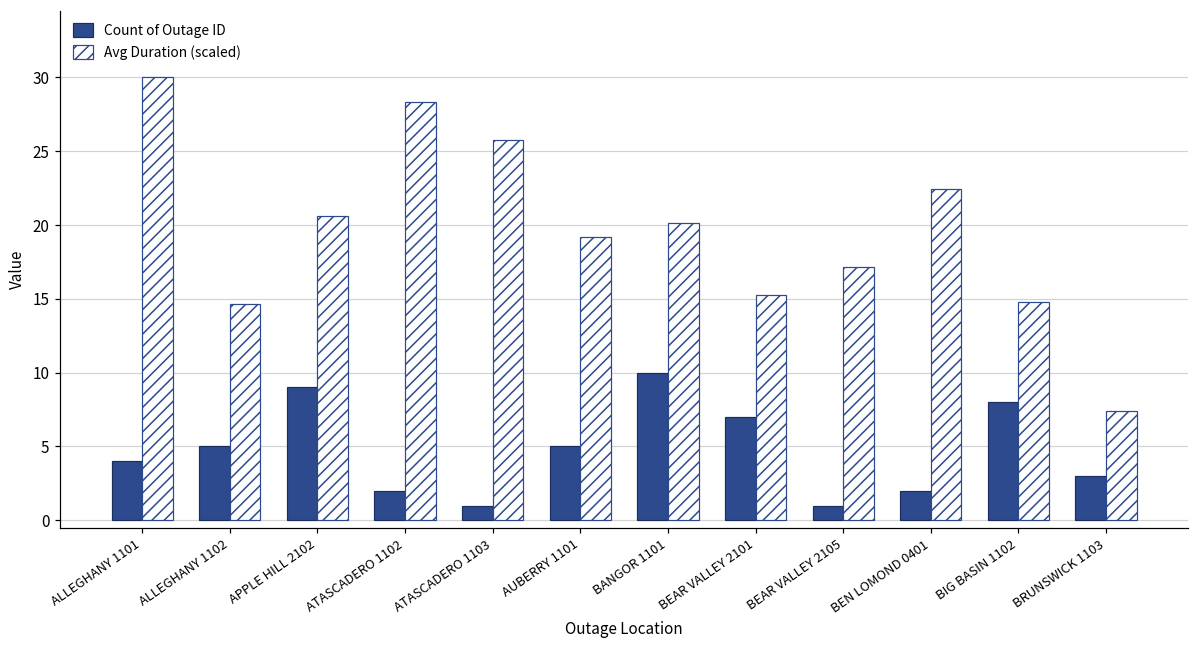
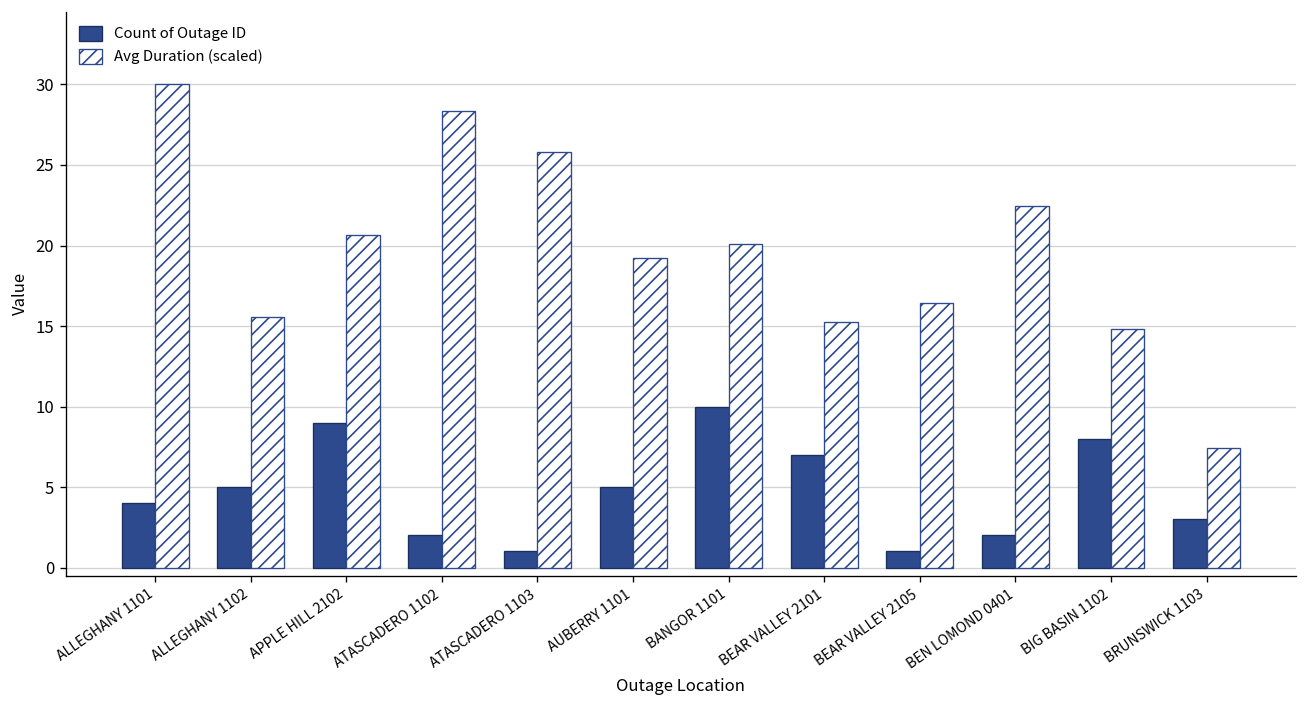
  {
    "Count of Outage ID": {
      "ALLEGHANY 1101": 4.0,
      "ALLEGHANY 1102": 5.0,
      "APPLE HILL 2102": 9.0,
      "ATASCADERO 1102": 2.0,
      "ATASCADERO 1103": 1.0,
      "AUBERRY 1101": 5.0,
      "BANGOR 1101": 10.0,
      "BEAR VALLEY 2101": 7.0,
      "BEAR VALLEY 2105": 1.0,
      "BEN LOMOND 0401": 2.0,
      "BIG BASIN 1102": 8.0,
      "BRUNSWICK 1103": 3.0
    },
    "Avg Duration (scaled)": {
      "ALLEGHANY 1101": 30.0,
-     "ALLEGHANY 1102": 14.6,
+     "ALLEGHANY 1102": 15.5,
      "APPLE HILL 2102": 20.6,
      "ATASCADERO 1102": 28.3,
      "ATASCADERO 1103": 25.8,
      "AUBERRY 1101": 19.2,
      "BANGOR 1101": 20.1,
      "BEAR VALLEY 2101": 15.2,
-     "BEAR VALLEY 2105": 17.2,
+     "BEAR VALLEY 2105": 16.4,
      "BEN LOMOND 0401": 22.4,
      "BIG BASIN 1102": 14.8,
      "BRUNSWICK 1103": 7.4
    }
  }
